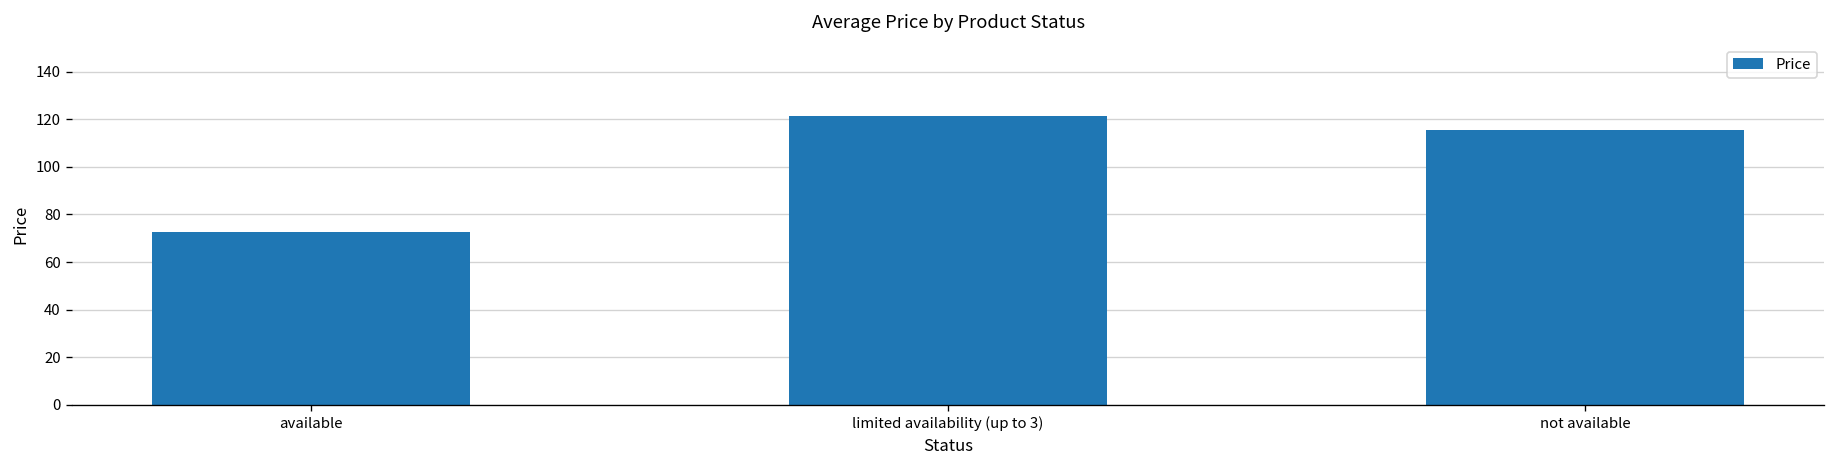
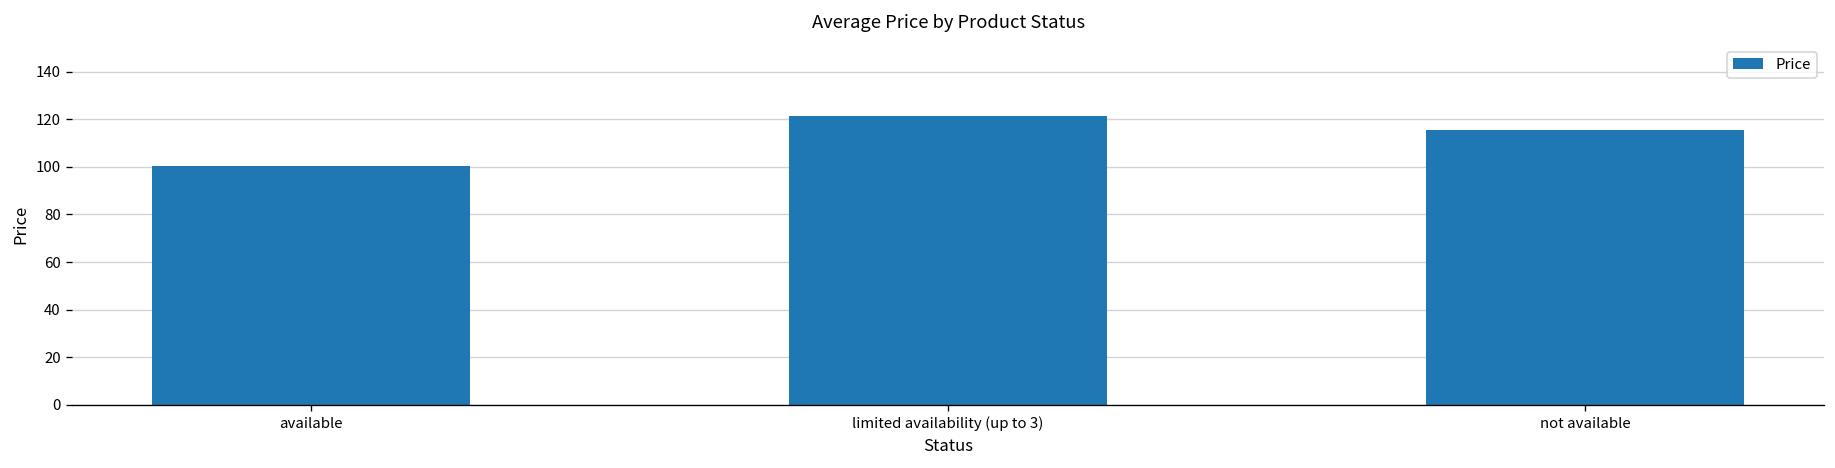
  {
-   "available": 72,
+   "available": 101,
    "limited availability (up to 3)": 121,
    "not available": 116
  }
